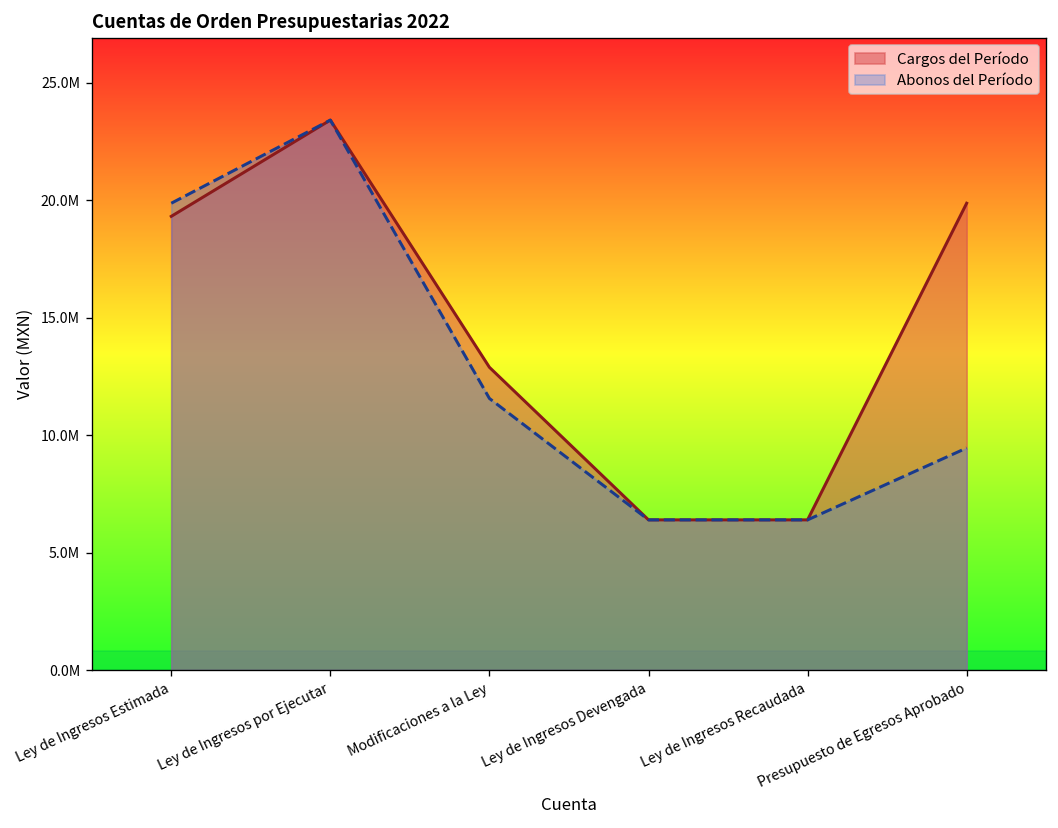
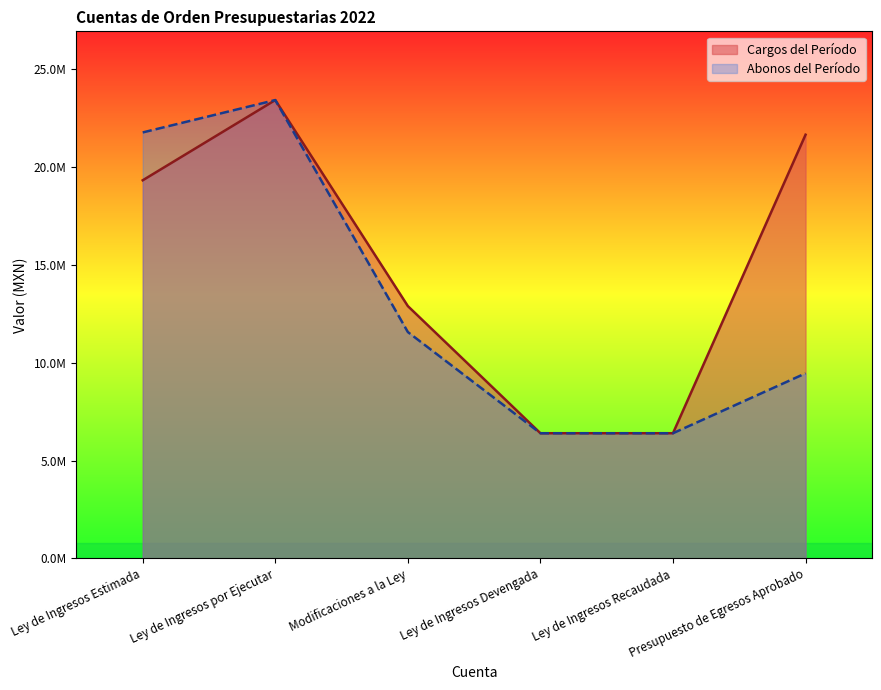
  {
    "Cargos del Período": {
      "Ley de Ingresos Estimada": 19300000,
      "Modificaciones a la Ley": 12900000,
-     "Presupuesto de Egresos Aprobado": 19900000
+     "Presupuesto de Egresos Aprobado": 21600000
    },
    "Abonos del Período": {
-     "Ley de Ingresos Estimada": 19900000,
+     "Ley de Ingresos Estimada": 21800000,
      "Modificaciones a la Ley": 11600000,
      "Presupuesto de Egresos Aprobado": 9500000
    }
  }
